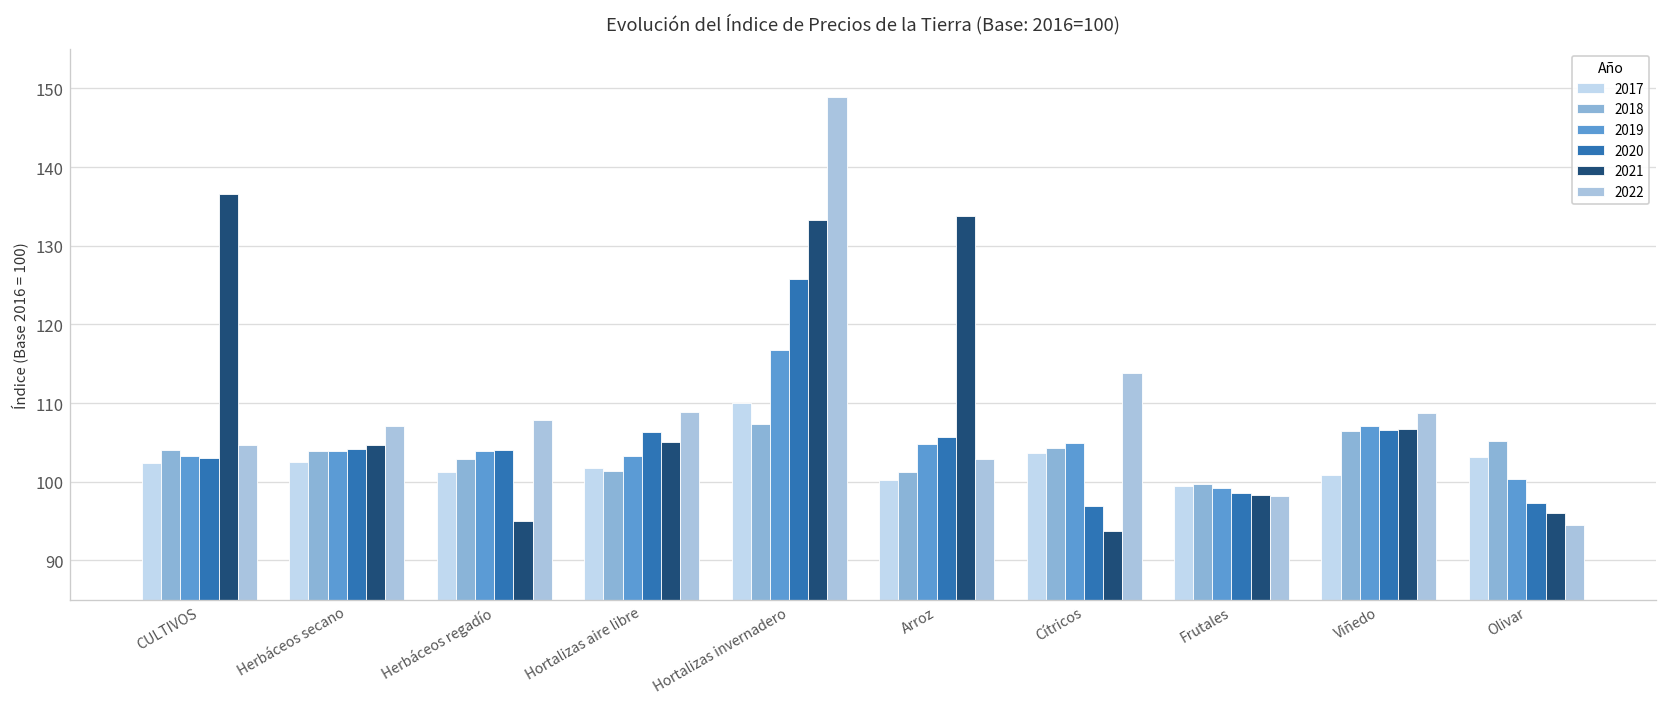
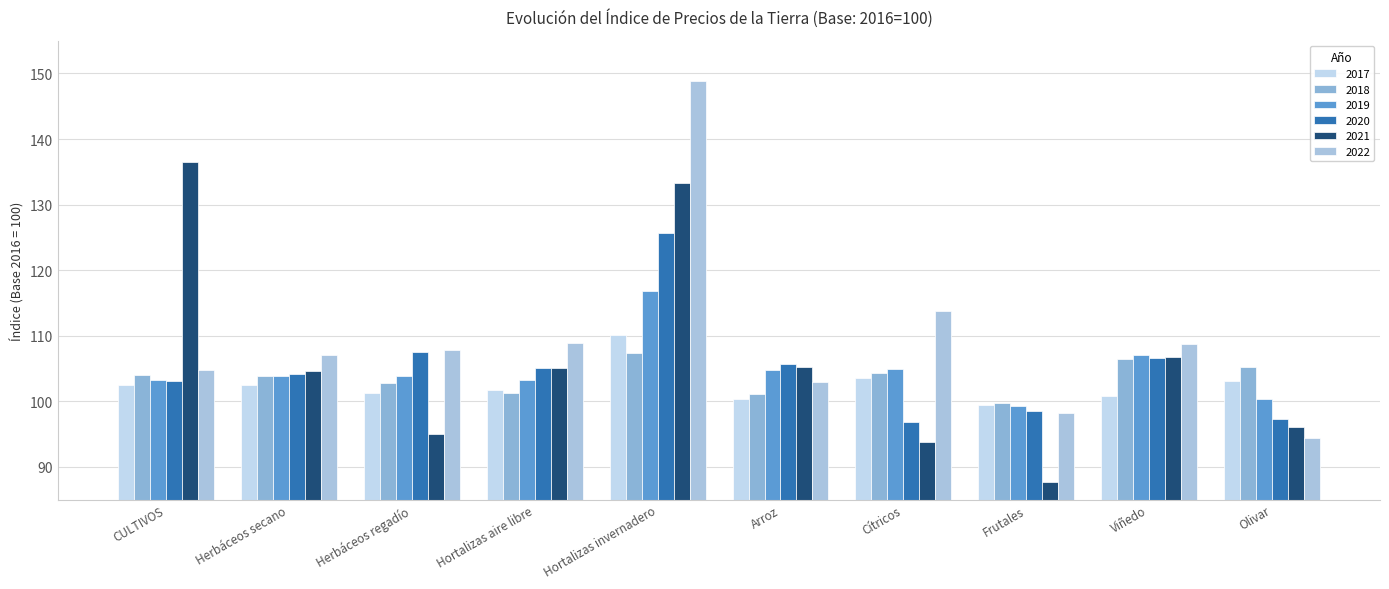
  {
    "2020": {
      "CULTIVOS": 103,
      "Herbáceos secano": 104,
-     "Herbáceos regadío": 104,
-     "Hortalizas aire libre": 106,
+     "Herbáceos regadío": 107,
+     "Hortalizas aire libre": 105,
      "Hortalizas invernadero": 126,
      "Arroz": 106,
      "Cítricos": 97,
      "Frutales": 99,
      "Viñedo": 107,
      "Olivar": 97
    },
    "2021": {
      "CULTIVOS": 137,
      "Herbáceos secano": 105,
      "Herbáceos regadío": 95,
      "Hortalizas aire libre": 105,
      "Hortalizas invernadero": 133,
-     "Arroz": 134,
+     "Arroz": 105,
      "Cítricos": 94,
-     "Frutales": 98,
+     "Frutales": 88,
      "Viñedo": 107,
      "Olivar": 96
    }
  }
